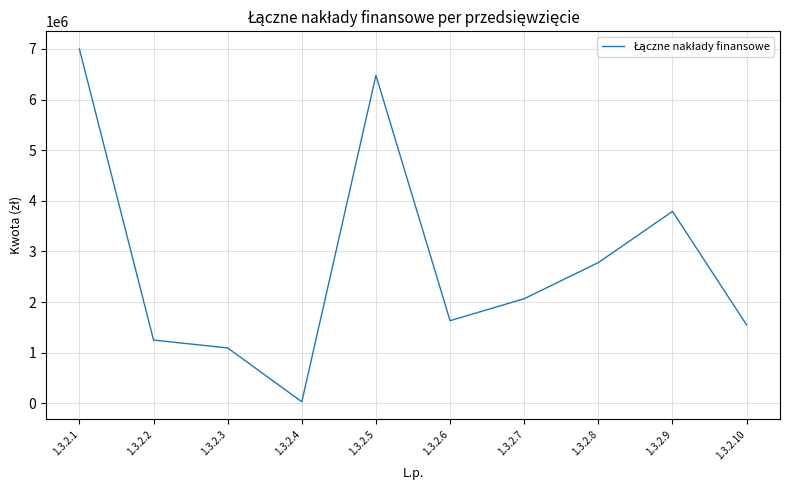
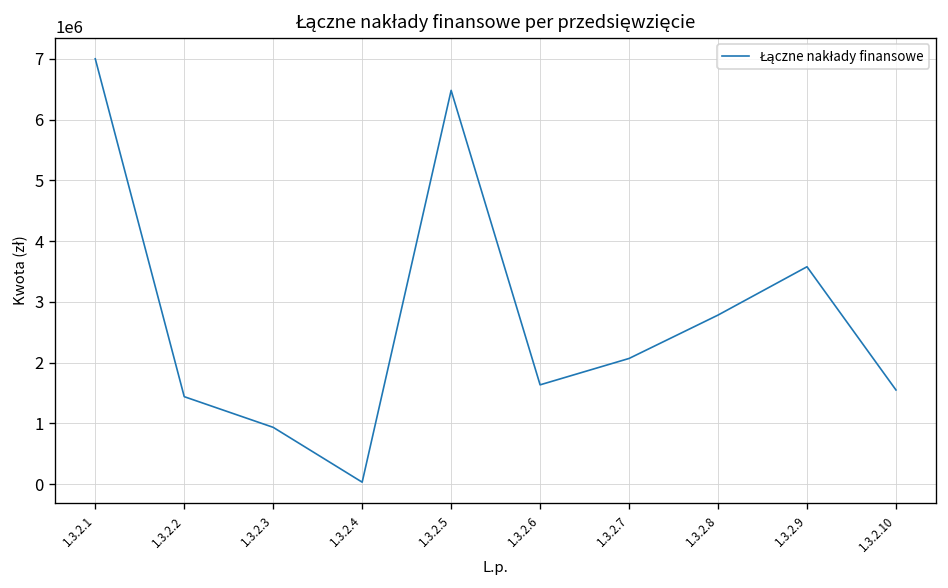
  {
    "1.3.2.1": 7000000,
-   "1.3.2.2": 1300000,
-   "1.3.2.3": 1100000,
+   "1.3.2.2": 1400000,
+   "1.3.2.3": 900000,
    "1.3.2.4": 0,
    "1.3.2.5": 6500000,
    "1.3.2.6": 1600000,
    "1.3.2.7": 2100000,
    "1.3.2.8": 2800000,
-   "1.3.2.9": 3800000,
+   "1.3.2.9": 3600000,
    "1.3.2.10": 1500000
  }
